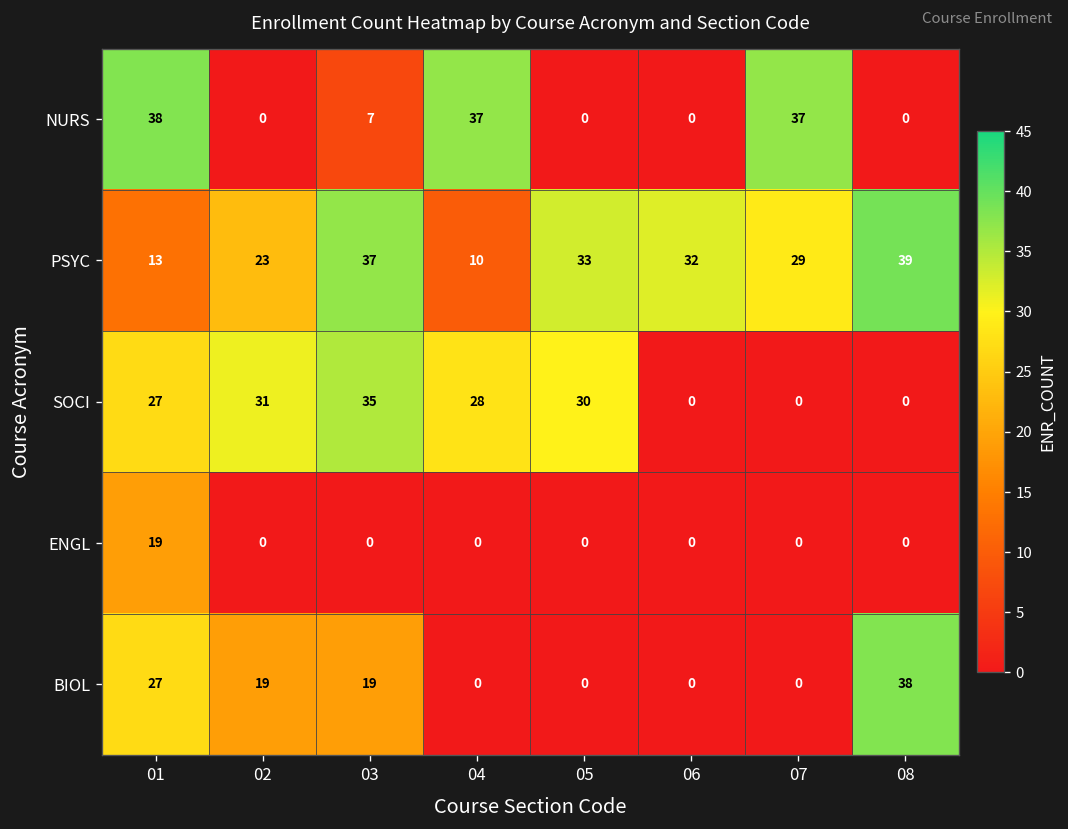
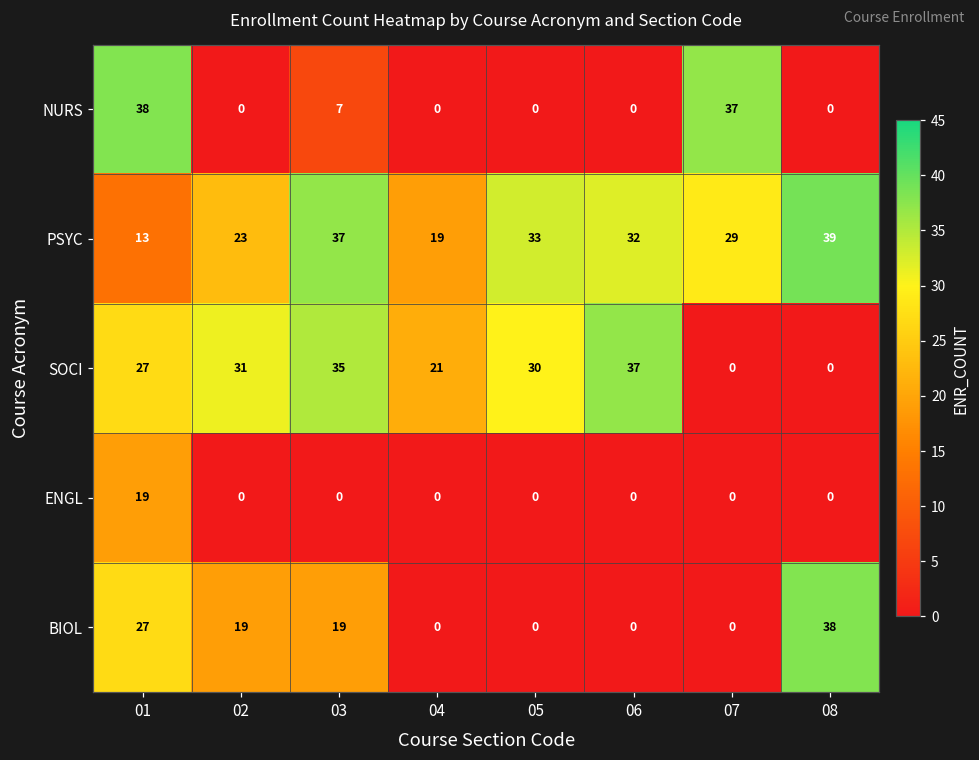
  {
    "NURS": {
      "01": 38,
      "02": 0,
      "03": 7,
-     "04": 37,
+     "04": 0,
      "05": 0,
      "06": 0,
      "07": 37,
      "08": 0
    },
    "PSYC": {
      "01": 13,
      "02": 23,
      "03": 37,
-     "04": 10,
+     "04": 19,
      "05": 33,
      "06": 32,
      "07": 29,
      "08": 39
    },
    "SOCI": {
      "01": 27,
      "02": 31,
      "03": 35,
-     "04": 28,
+     "04": 21,
      "05": 30,
-     "06": 0,
+     "06": 37,
      "07": 0,
      "08": 0
    },
    "ENGL": {
      "01": 19,
      "02": 0,
      "03": 0,
      "04": 0,
      "05": 0,
      "06": 0,
      "07": 0,
      "08": 0
    },
    "BIOL": {
      "01": 27,
      "02": 19,
      "03": 19,
      "04": 0,
      "05": 0,
      "06": 0,
      "07": 0,
      "08": 38
    }
  }
